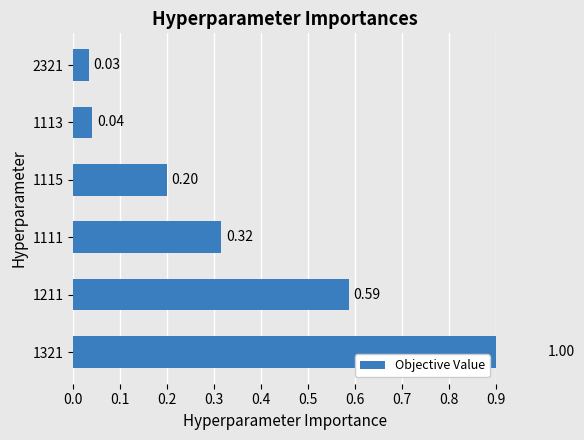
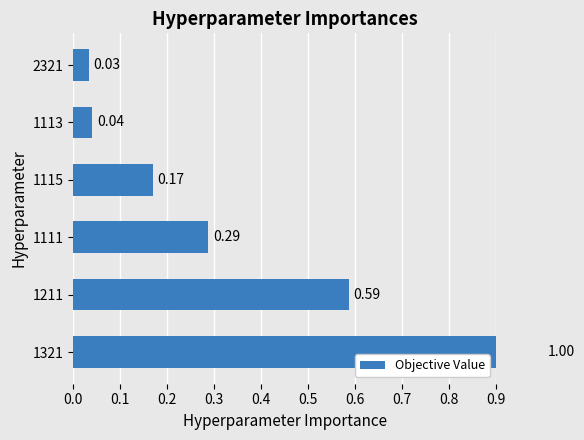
  {
    "2321": 0.03,
    "1113": 0.04,
-   "1115": 0.20,
-   "1111": 0.32,
+   "1115": 0.17,
+   "1111": 0.29,
    "1211": 0.59
  }
